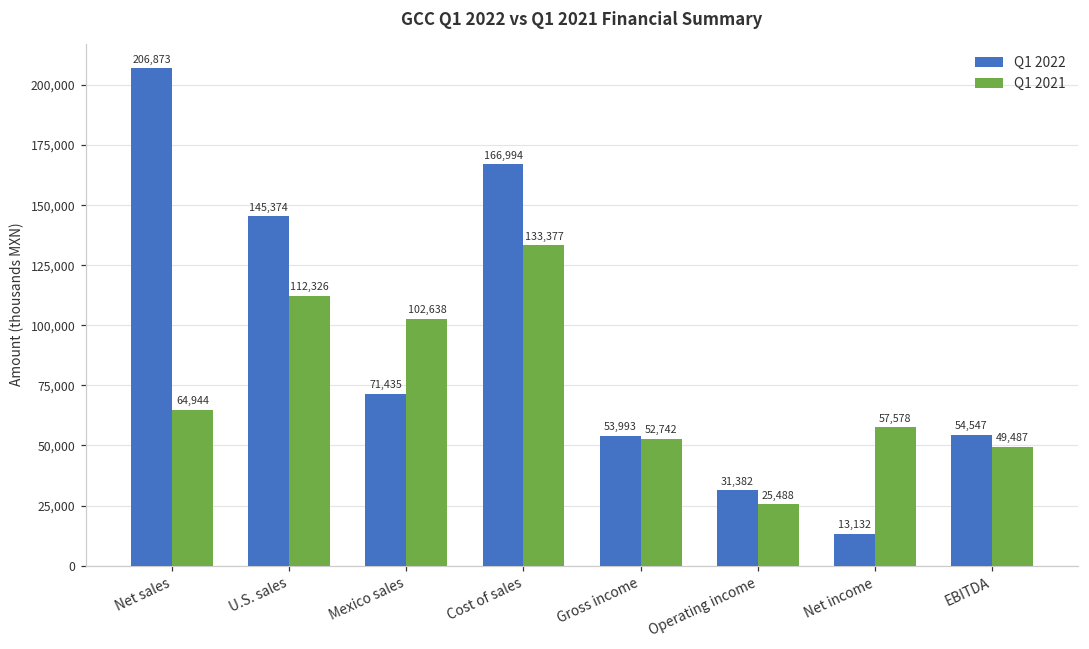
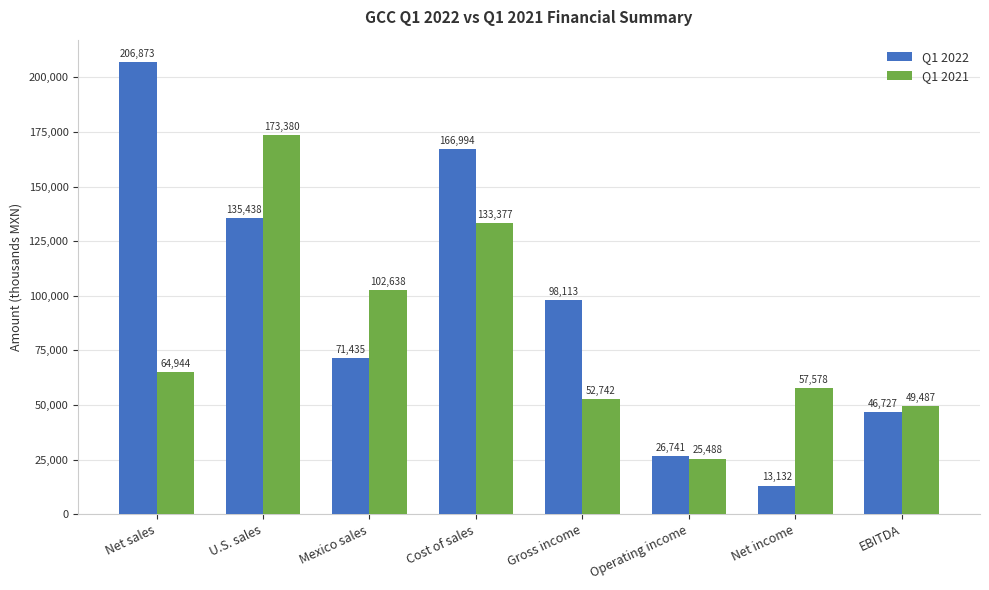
  {
    "Q1 2022": {
      "Net sales": "206,873",
-     "U.S. sales": "145,374",
+     "U.S. sales": "135,438",
      "Mexico sales": "71,435",
      "Cost of sales": "166,994",
-     "Gross income": "53,993",
-     "Operating income": "31,382",
+     "Gross income": "98,113",
+     "Operating income": "26,741",
      "Net income": "13,132",
-     "EBITDA": "54,547"
+     "EBITDA": "46,727"
    },
    "Q1 2021": {
      "Net sales": "64,944",
-     "U.S. sales": "112,326",
+     "U.S. sales": "173,380",
      "Mexico sales": "102,638",
      "Cost of sales": "133,377",
      "Gross income": "52,742",
      "Operating income": "25,488",
      "Net income": "57,578",
      "EBITDA": "49,487"
    }
  }
